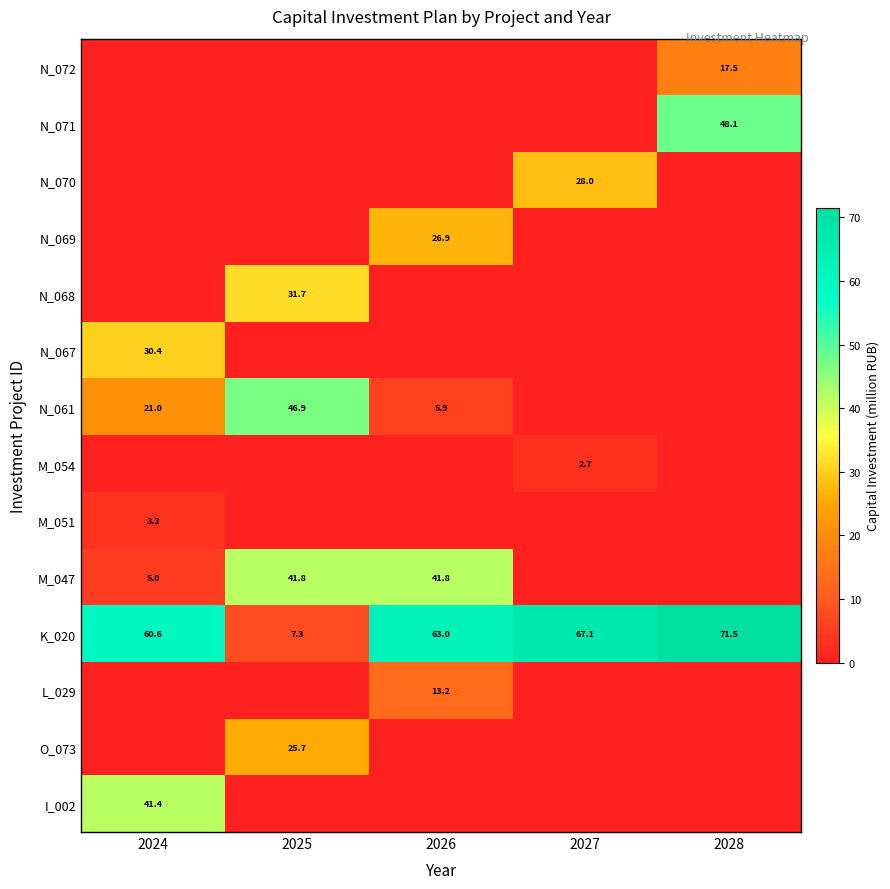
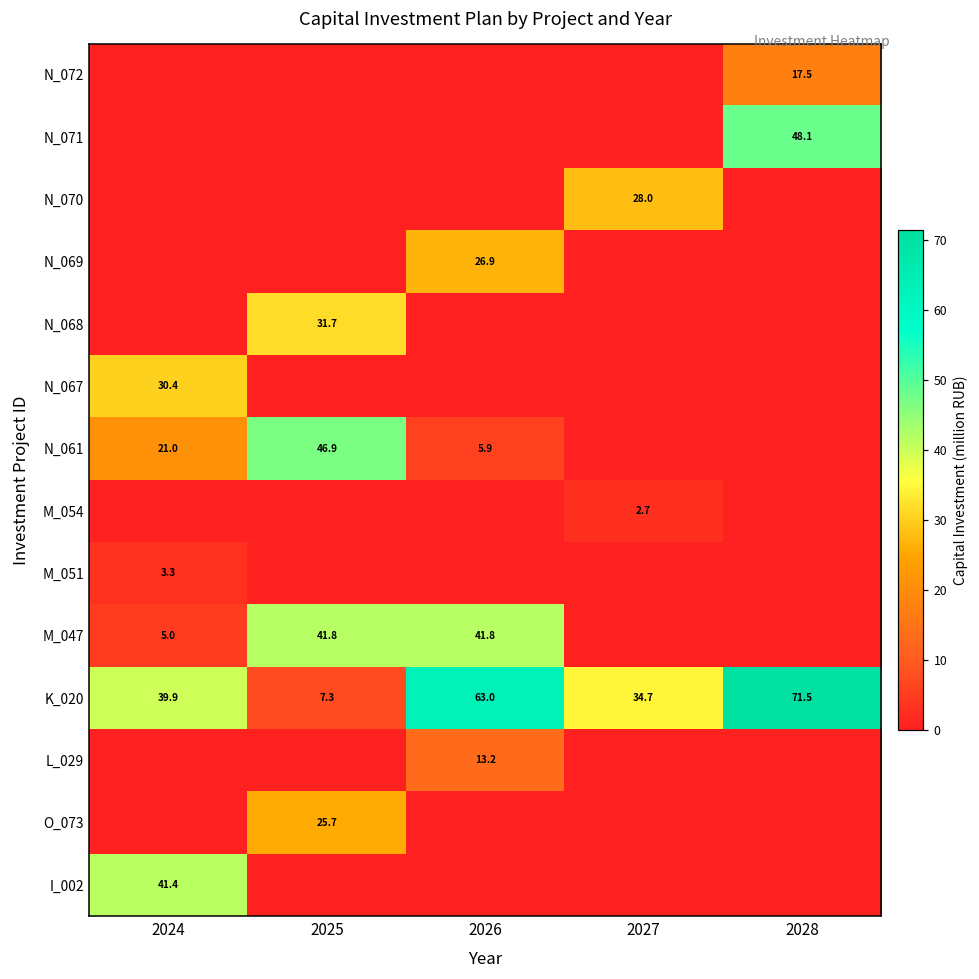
  {
    "N_072": {
      "2028": 17.5
    },
    "N_071": {
      "2028": 48.1
    },
    "N_070": {
      "2027": 28.0
    },
    "N_069": {
      "2026": 26.9
    },
    "N_068": {
      "2025": 31.7
    },
    "N_067": {
      "2024": 30.4
    },
    "N_061": {
      "2024": 21.0,
      "2025": 46.9,
      "2026": 5.9
    },
    "M_054": {
      "2027": 2.7
    },
    "M_051": {
      "2024": 3.3
    },
    "M_047": {
      "2024": 5.0,
      "2025": 41.8,
      "2026": 41.8
    },
    "K_020": {
-     "2024": 60.6,
+     "2024": 39.9,
      "2025": 7.3,
      "2026": 63.0,
-     "2027": 67.1,
+     "2027": 34.7,
      "2028": 71.5
    },
    "L_029": {
      "2026": 13.2
    },
    "O_073": {
      "2025": 25.7
    },
    "I_002": {
      "2024": 41.4
    }
  }
